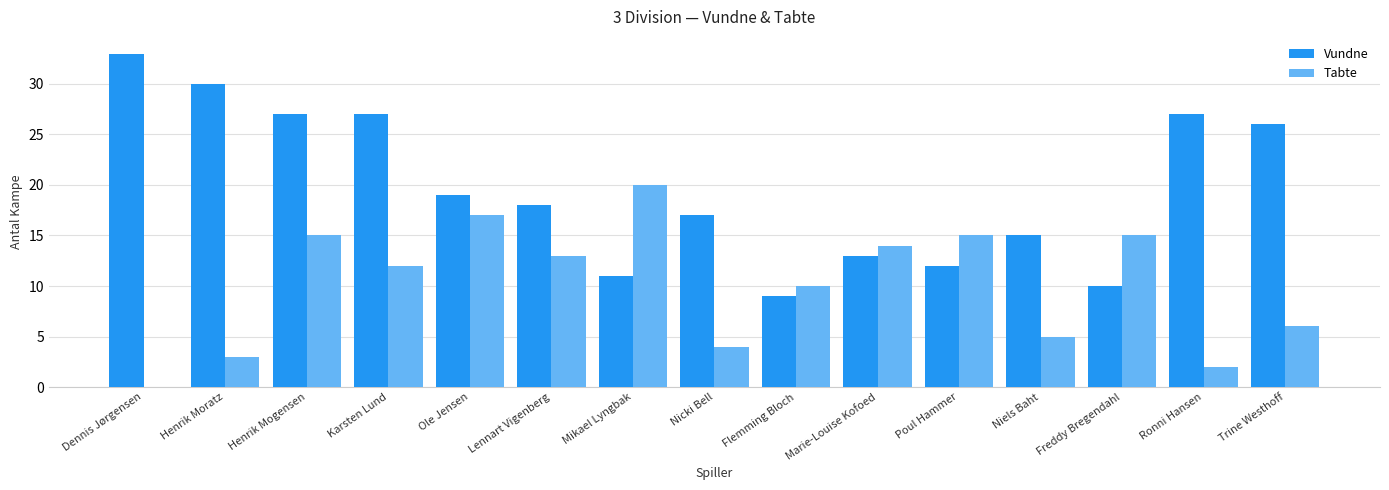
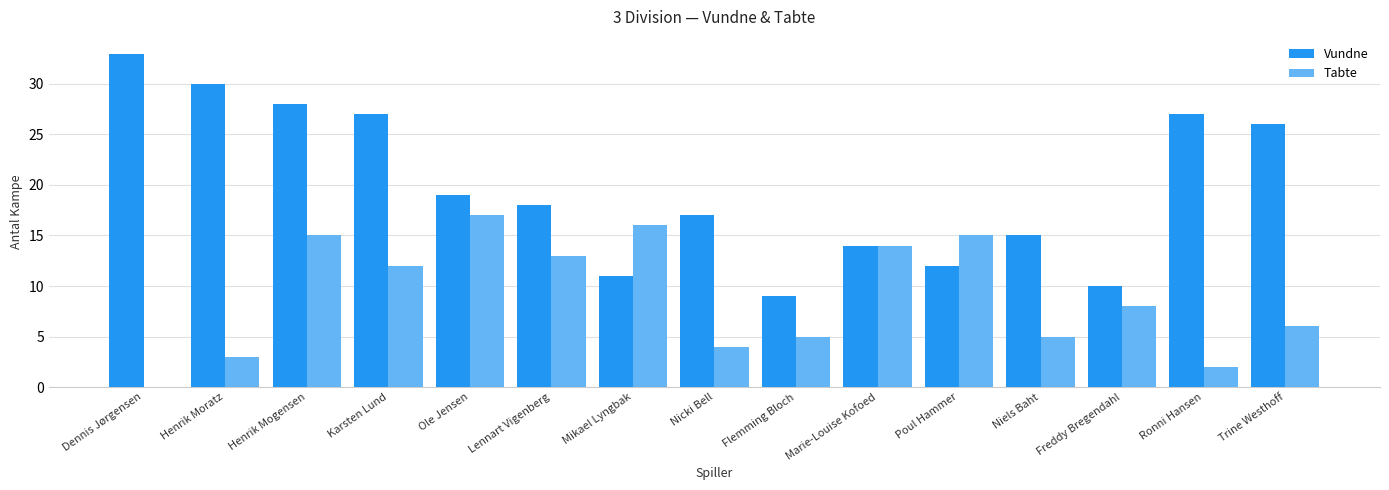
  {
    "Vundne": {
      "Dennis Jørgensen": 33,
      "Henrik Moratz": 30,
-     "Henrik Mogensen": 27,
+     "Henrik Mogensen": 28,
      "Karsten Lund": 27,
      "Ole Jensen": 19,
      "Lennart Vigenberg": 18,
      "Mikael Lyngbak": 11,
      "Nicki Bell": 17,
      "Flemming Bloch": 9,
-     "Marie-Louise Kofoed": 13,
+     "Marie-Louise Kofoed": 14,
      "Poul Hammer": 12,
      "Niels Baht": 15,
      "Freddy Bregendahl": 10,
      "Ronni Hansen": 27,
      "Trine Westhoff": 26
    },
    "Tabte": {
      "Dennis Jørgensen": 0,
      "Henrik Moratz": 3,
      "Henrik Mogensen": 15,
      "Karsten Lund": 12,
      "Ole Jensen": 17,
      "Lennart Vigenberg": 13,
-     "Mikael Lyngbak": 20,
+     "Mikael Lyngbak": 16,
      "Nicki Bell": 4,
-     "Flemming Bloch": 10,
+     "Flemming Bloch": 5,
      "Marie-Louise Kofoed": 14,
      "Poul Hammer": 15,
      "Niels Baht": 5,
-     "Freddy Bregendahl": 15,
+     "Freddy Bregendahl": 8,
      "Ronni Hansen": 2,
      "Trine Westhoff": 6
    }
  }
